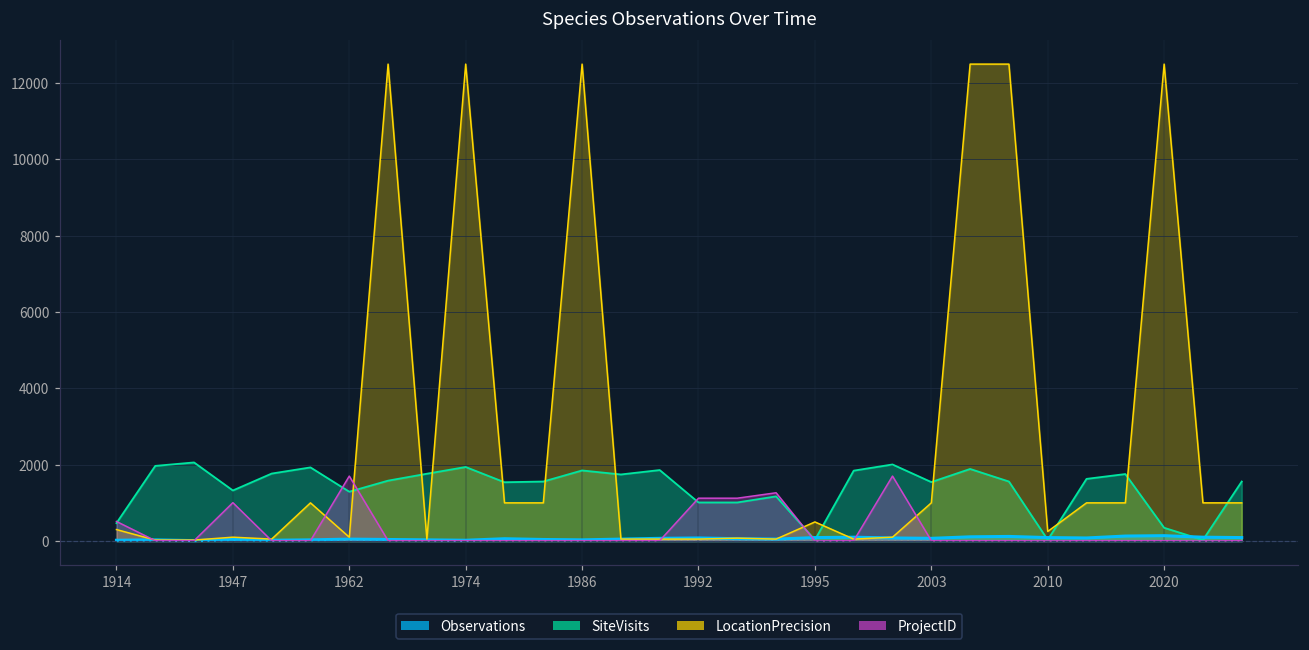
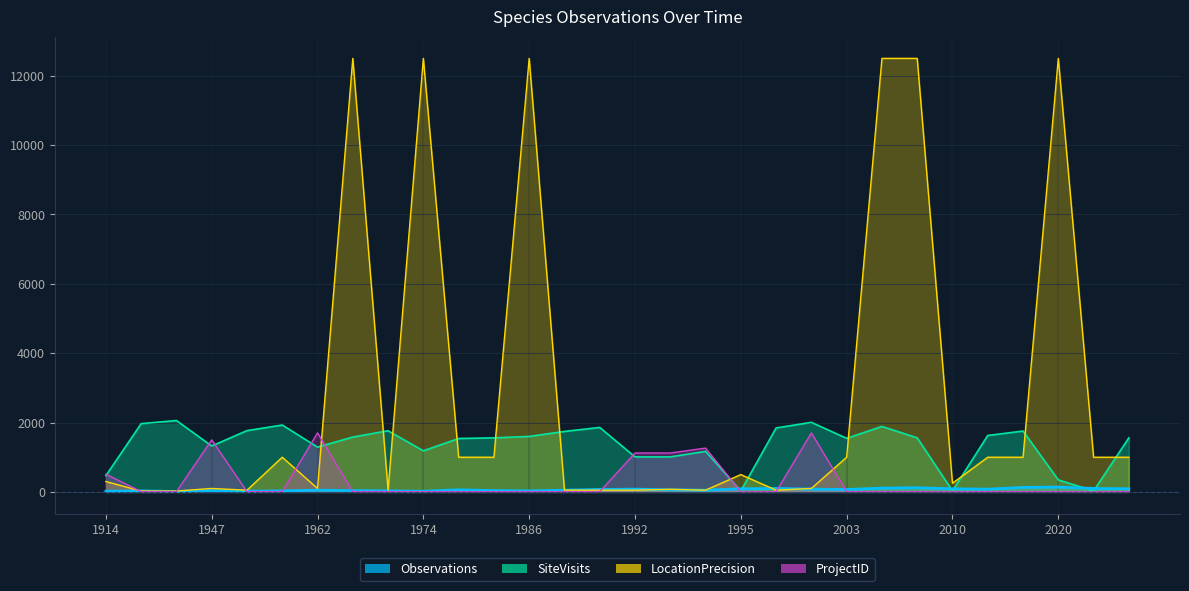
  {
    "SiteVisits": {
      "1947": 1300,
      "1962": 1300,
-     "1974": 1900,
-     "1986": 1800,
+     "1974": 1200,
+     "1986": 1600,
      "1992": 1000,
      "2003": 1500,
      "2020": 300
    },
    "Observations": {
      "1914": 0,
      "2020": 100
    },
    "LocationPrecision": {
      "1914": 300,
      "1974": 12500,
      "1986": 12500,
      "1995": 500,
      "2003": 1000,
      "2010": 300,
      "2020": 12500
    },
    "ProjectID": {
-     "1947": 1000,
+     "1947": 1500,
      "1962": 1700,
      "1992": 1100,
      "2020": 0
    }
  }
